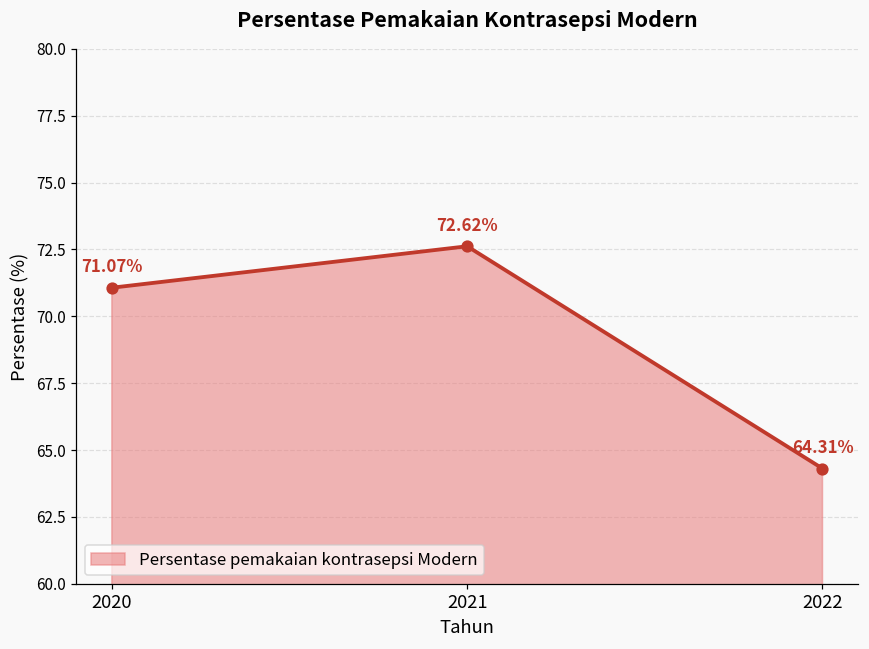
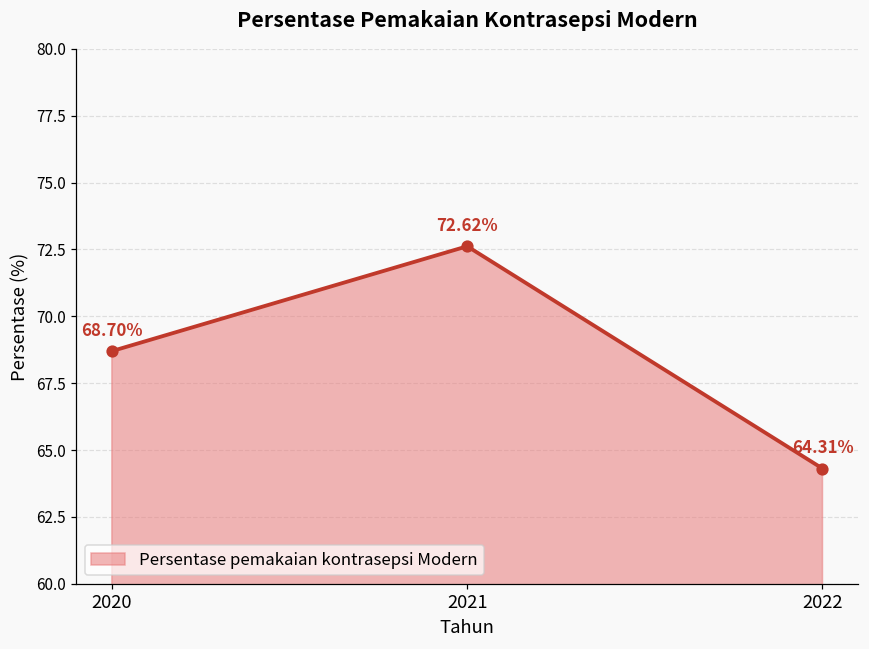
  {
-   "2020": "71.07%",
+   "2020": "68.70%",
    "2021": "72.62%",
    "2022": "64.31%"
  }
